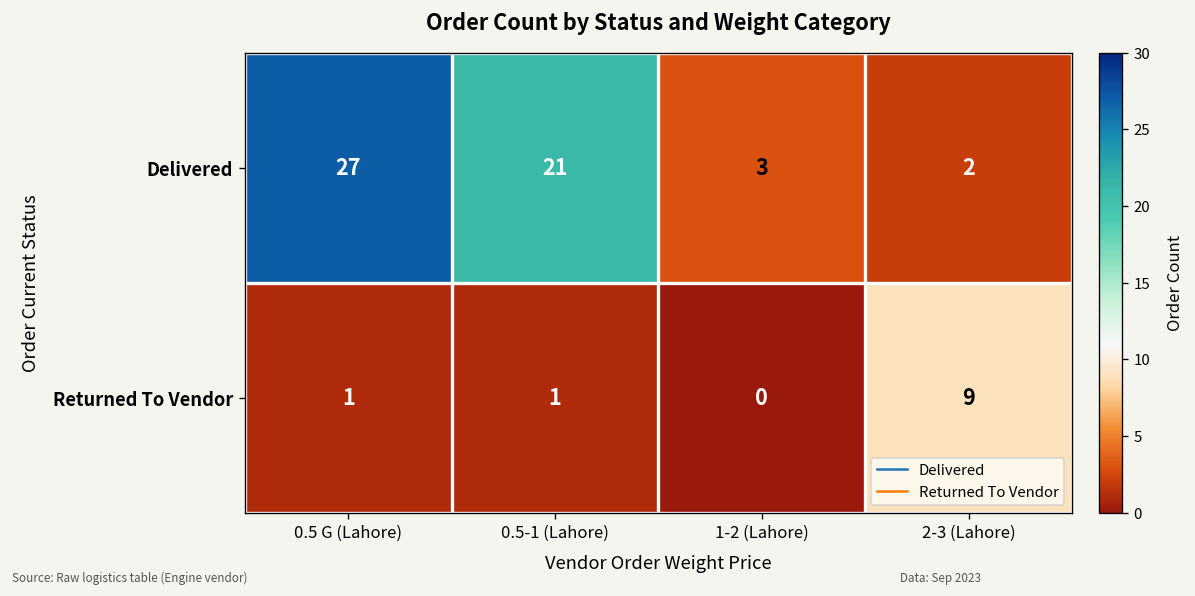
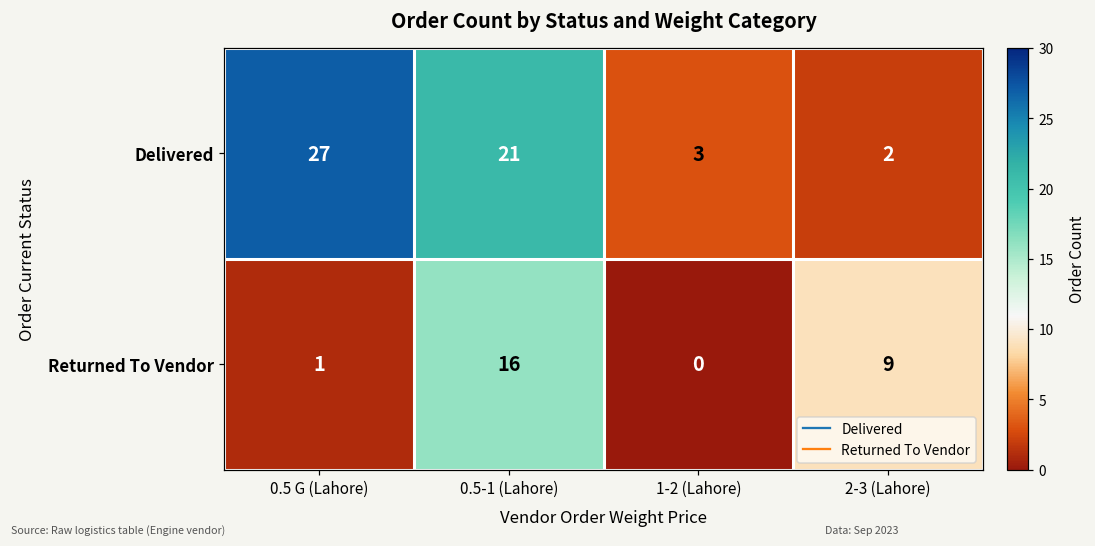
  {
    "Delivered": {
      "0.5 G (Lahore)": 27,
      "0.5-1 (Lahore)": 21,
      "1-2 (Lahore)": 3,
      "2-3 (Lahore)": 2
    },
    "Returned To Vendor": {
      "0.5 G (Lahore)": 1,
-     "0.5-1 (Lahore)": 1,
+     "0.5-1 (Lahore)": 16,
      "1-2 (Lahore)": 0,
      "2-3 (Lahore)": 9
    }
  }
